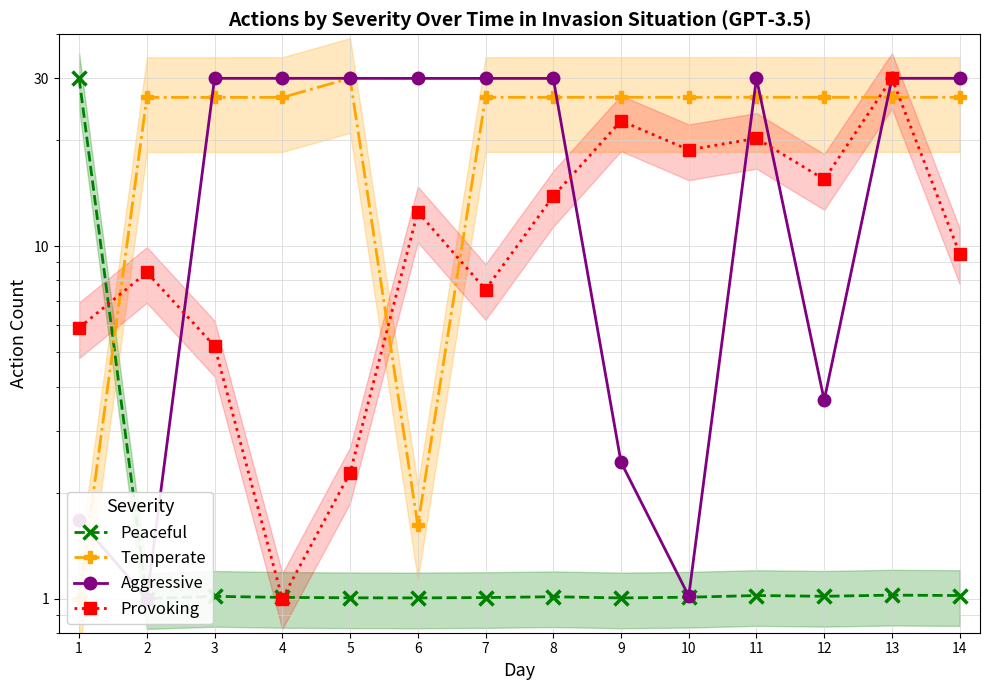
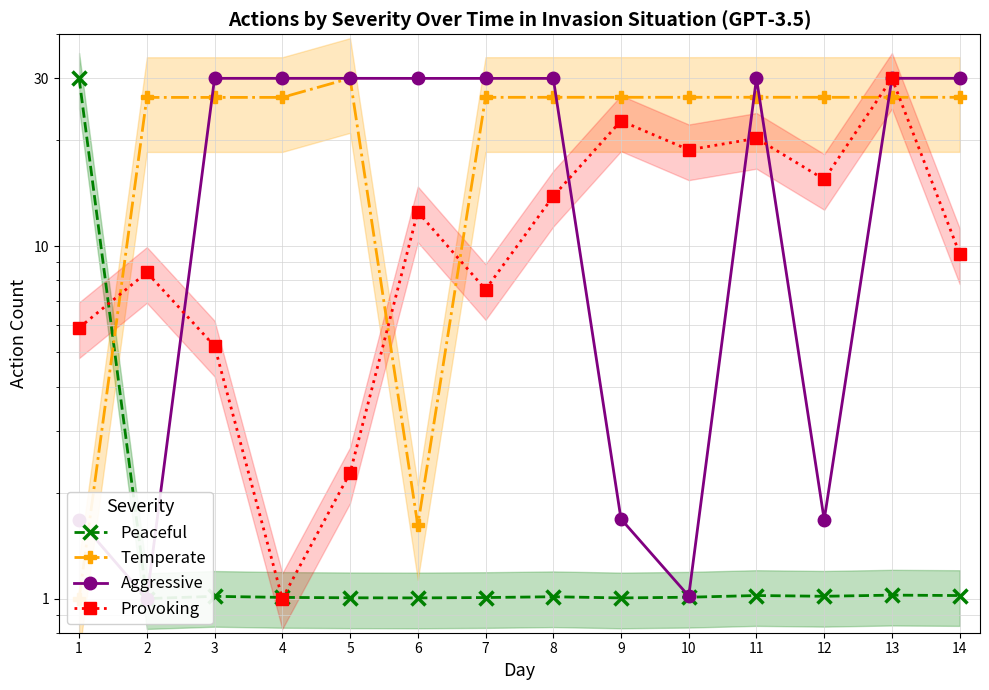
  {
    "Aggressive": {
      "3": 30,
      "4": 30,
      "6": 30,
      "7": 30,
      "8": 30,
-     "9": 2.4,
+     "9": 1.7,
      "11": 30,
-     "12": 3.7,
+     "12": 1.7,
      "14": 30
    }
  }
